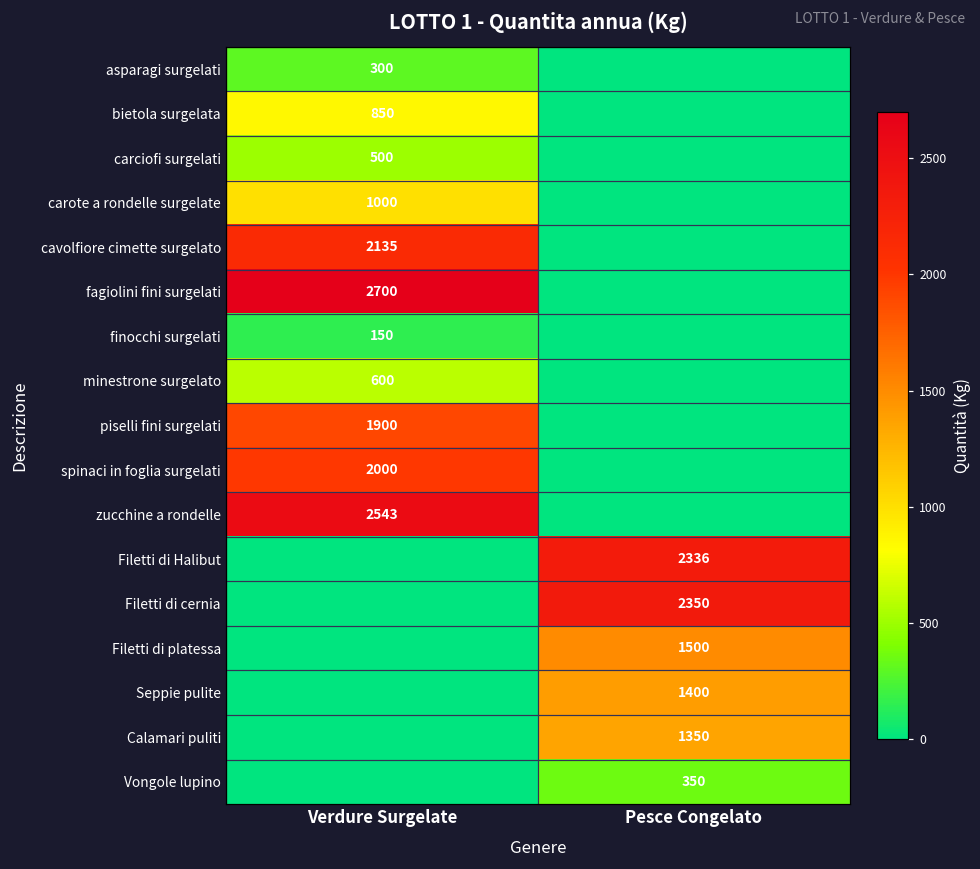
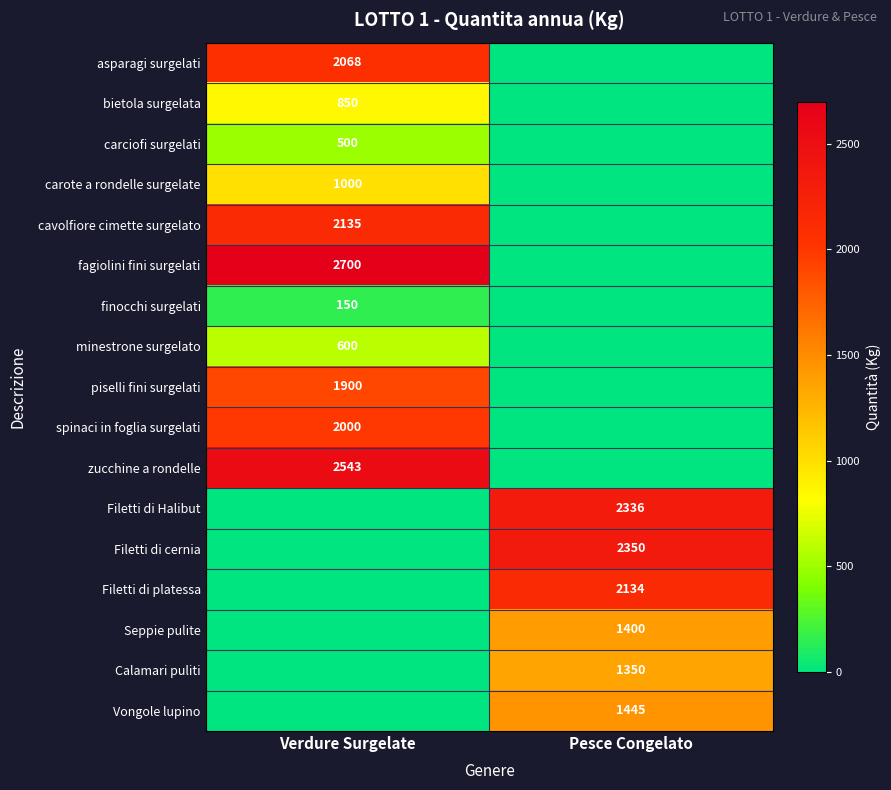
  {
    "asparagi surgelati": {
-     "Verdure Surgelate": 300
+     "Verdure Surgelate": 2068
    },
    "bietola surgelata": {
      "Verdure Surgelate": 850
    },
    "carciofi surgelati": {
      "Verdure Surgelate": 500
    },
    "carote a rondelle surgelate": {
      "Verdure Surgelate": 1000
    },
    "cavolfiore cimette surgelato": {
      "Verdure Surgelate": 2135
    },
    "fagiolini fini surgelati": {
      "Verdure Surgelate": 2700
    },
    "finocchi surgelati": {
      "Verdure Surgelate": 150
    },
    "minestrone surgelato": {
      "Verdure Surgelate": 600
    },
    "piselli fini surgelati": {
      "Verdure Surgelate": 1900
    },
    "spinaci in foglia surgelati": {
      "Verdure Surgelate": 2000
    },
    "zucchine a rondelle": {
      "Verdure Surgelate": 2543
    },
    "Filetti di Halibut": {
      "Pesce Congelato": 2336
    },
    "Filetti di cernia": {
      "Pesce Congelato": 2350
    },
    "Filetti di platessa": {
-     "Pesce Congelato": 1500
+     "Pesce Congelato": 2134
    },
    "Seppie pulite": {
      "Pesce Congelato": 1400
    },
    "Calamari puliti": {
      "Pesce Congelato": 1350
    },
    "Vongole lupino": {
-     "Pesce Congelato": 350
+     "Pesce Congelato": 1445
    }
  }
